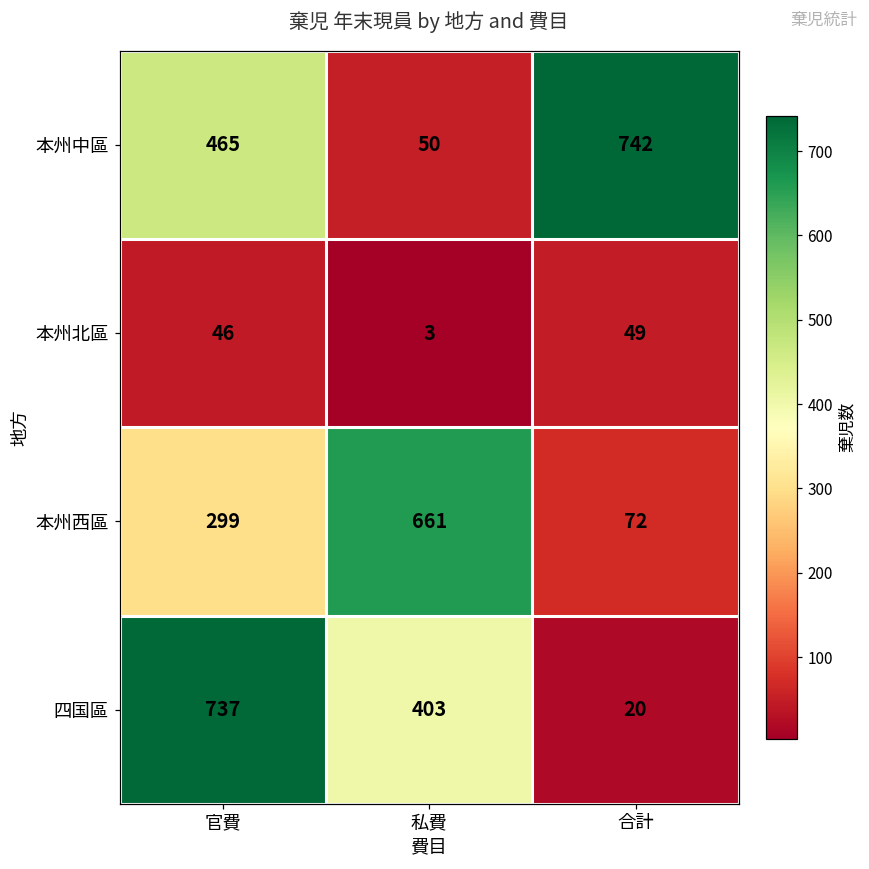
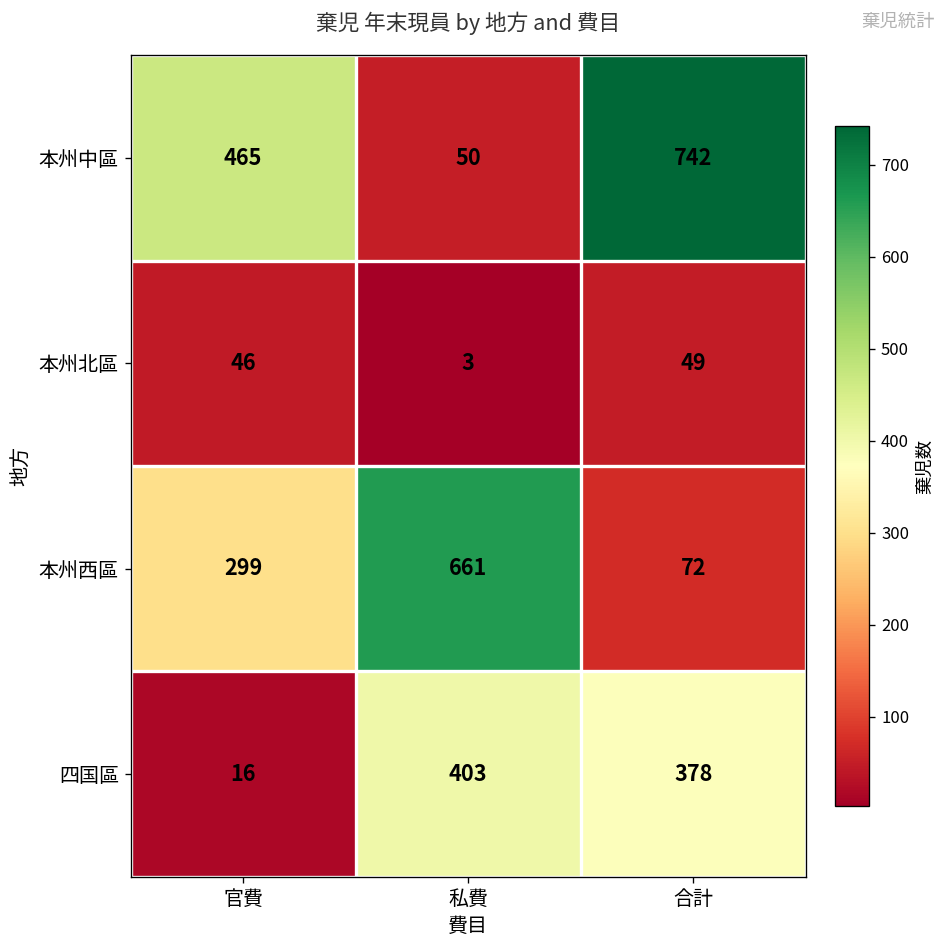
  {
    "本州中區": {
      "官費": 465,
      "私費": 50,
      "合計": 742
    },
    "本州北區": {
      "官費": 46,
      "私費": 3,
      "合計": 49
    },
    "本州西區": {
      "官費": 299,
      "私費": 661,
      "合計": 72
    },
    "四国區": {
-     "官費": 737,
+     "官費": 16,
      "私費": 403,
-     "合計": 20
+     "合計": 378
    }
  }
